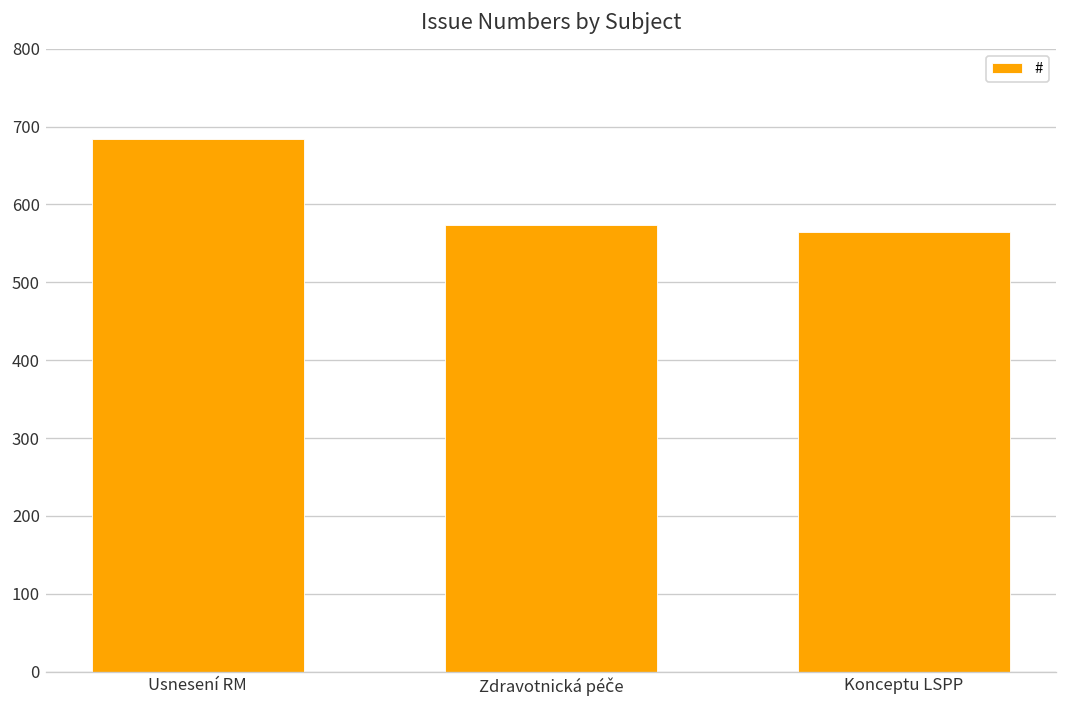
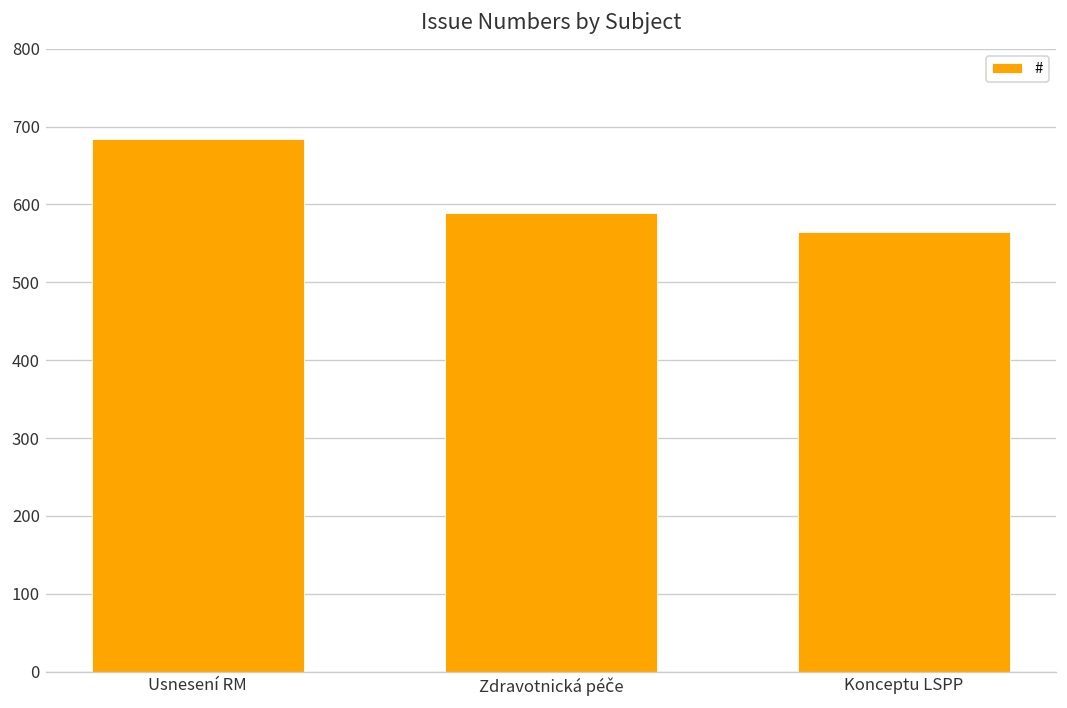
  {
    "Usnesení RM": 680,
-   "Zdravotnická péče": 570,
+   "Zdravotnická péče": 590,
    "Konceptu LSPP": 570
  }
